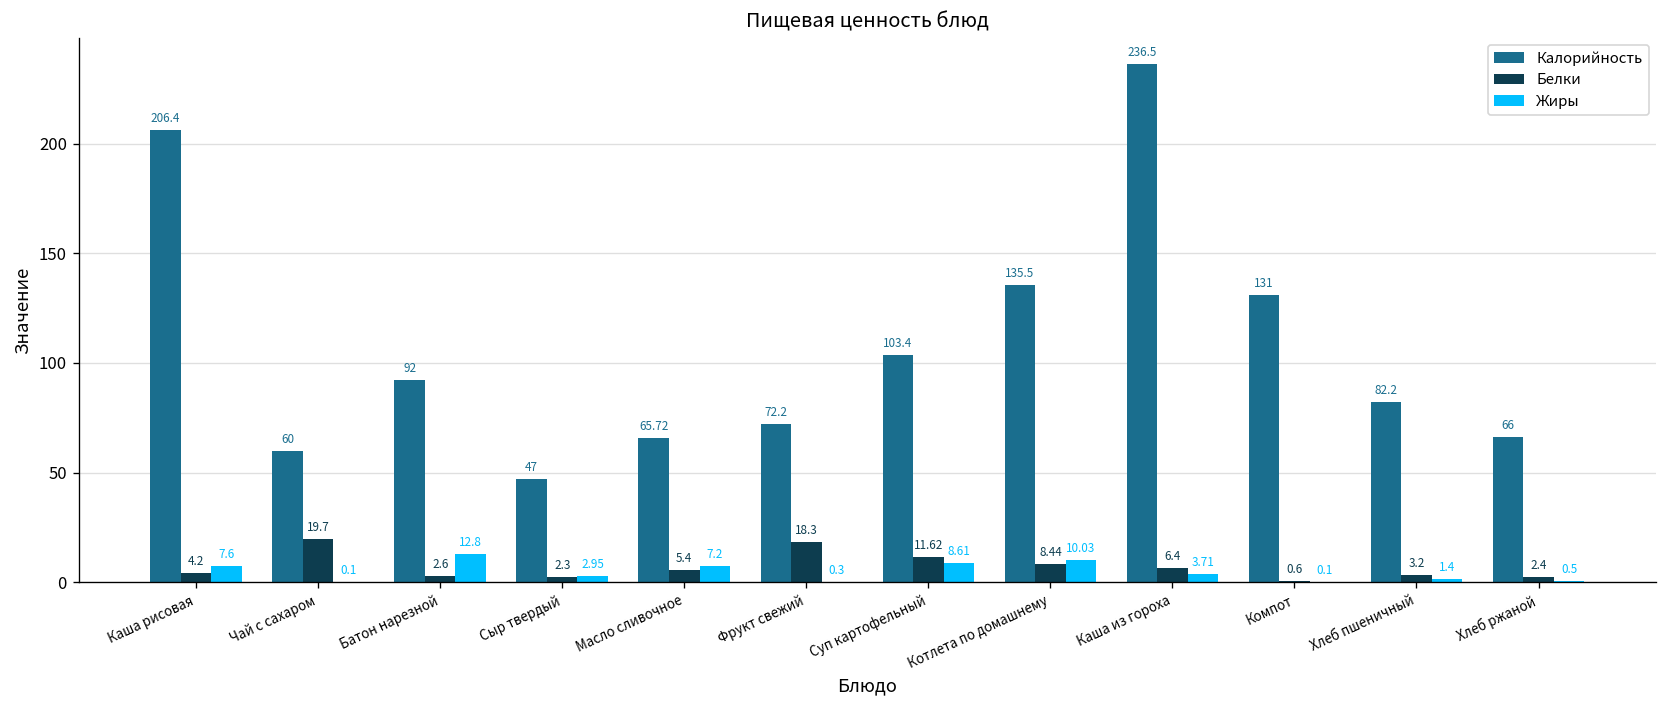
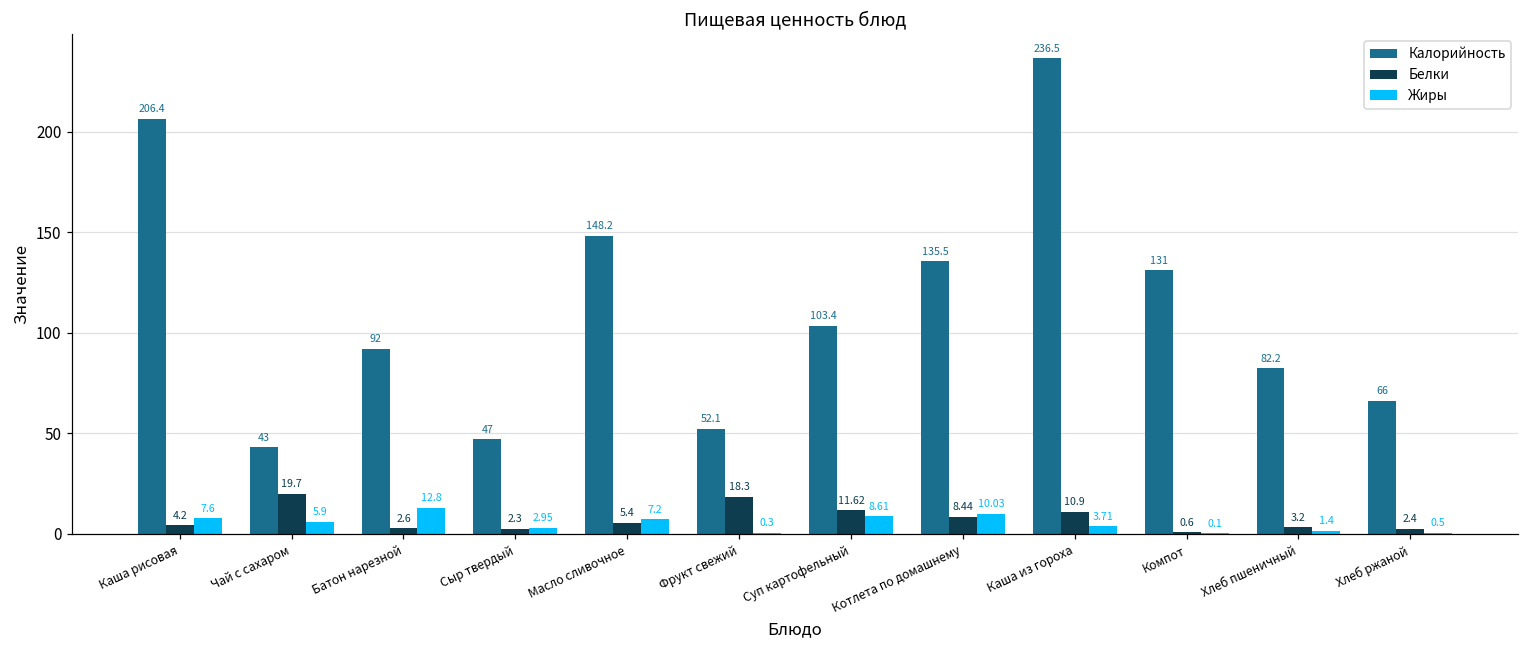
  {
    "Калорийность": {
      "Каша рисовая": 206.4,
-     "Чай с сахаром": 60,
+     "Чай с сахаром": 43,
      "Батон нарезной": 92,
      "Сыр твердый": 47,
-     "Масло сливочное": 65.72,
-     "Фрукт свежий": 72.2,
+     "Масло сливочное": 148.2,
+     "Фрукт свежий": 52.1,
      "Суп картофельный": 103.4,
      "Котлета по домашнему": 135.5,
      "Каша из гороха": 236.5,
      "Компот": 131,
      "Хлеб пшеничный": 82.2,
      "Хлеб ржаной": 66
    },
    "Белки": {
      "Каша рисовая": 4.2,
      "Чай с сахаром": 19.7,
      "Батон нарезной": 2.6,
      "Сыр твердый": 2.3,
      "Масло сливочное": 5.4,
      "Фрукт свежий": 18.3,
      "Суп картофельный": 11.62,
      "Котлета по домашнему": 8.44,
-     "Каша из гороха": 6.4,
+     "Каша из гороха": 10.9,
      "Компот": 0.6,
      "Хлеб пшеничный": 3.2,
      "Хлеб ржаной": 2.4
    },
    "Жиры": {
      "Каша рисовая": 7.6,
-     "Чай с сахаром": 0.1,
+     "Чай с сахаром": 5.9,
      "Батон нарезной": 12.8,
      "Сыр твердый": 2.95,
      "Масло сливочное": 7.2,
      "Фрукт свежий": 0.3,
      "Суп картофельный": 8.61,
      "Котлета по домашнему": 10.03,
      "Каша из гороха": 3.71,
      "Компот": 0.1,
      "Хлеб пшеничный": 1.4,
      "Хлеб ржаной": 0.5
    }
  }
